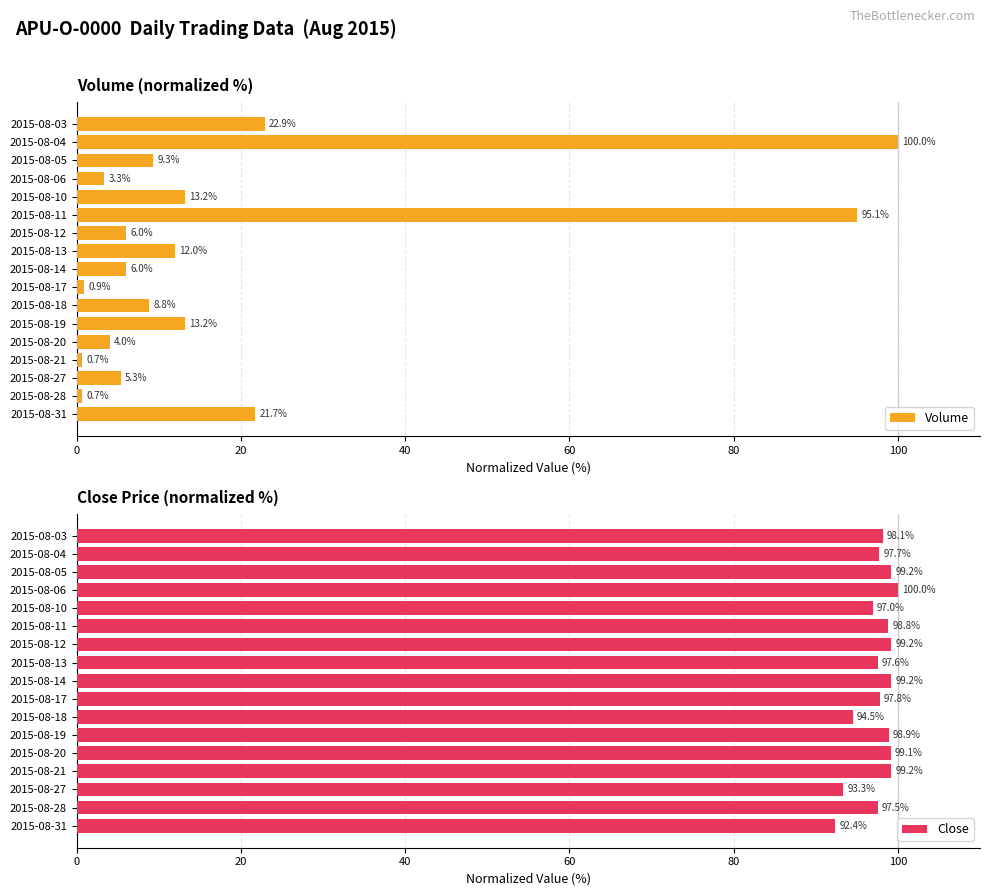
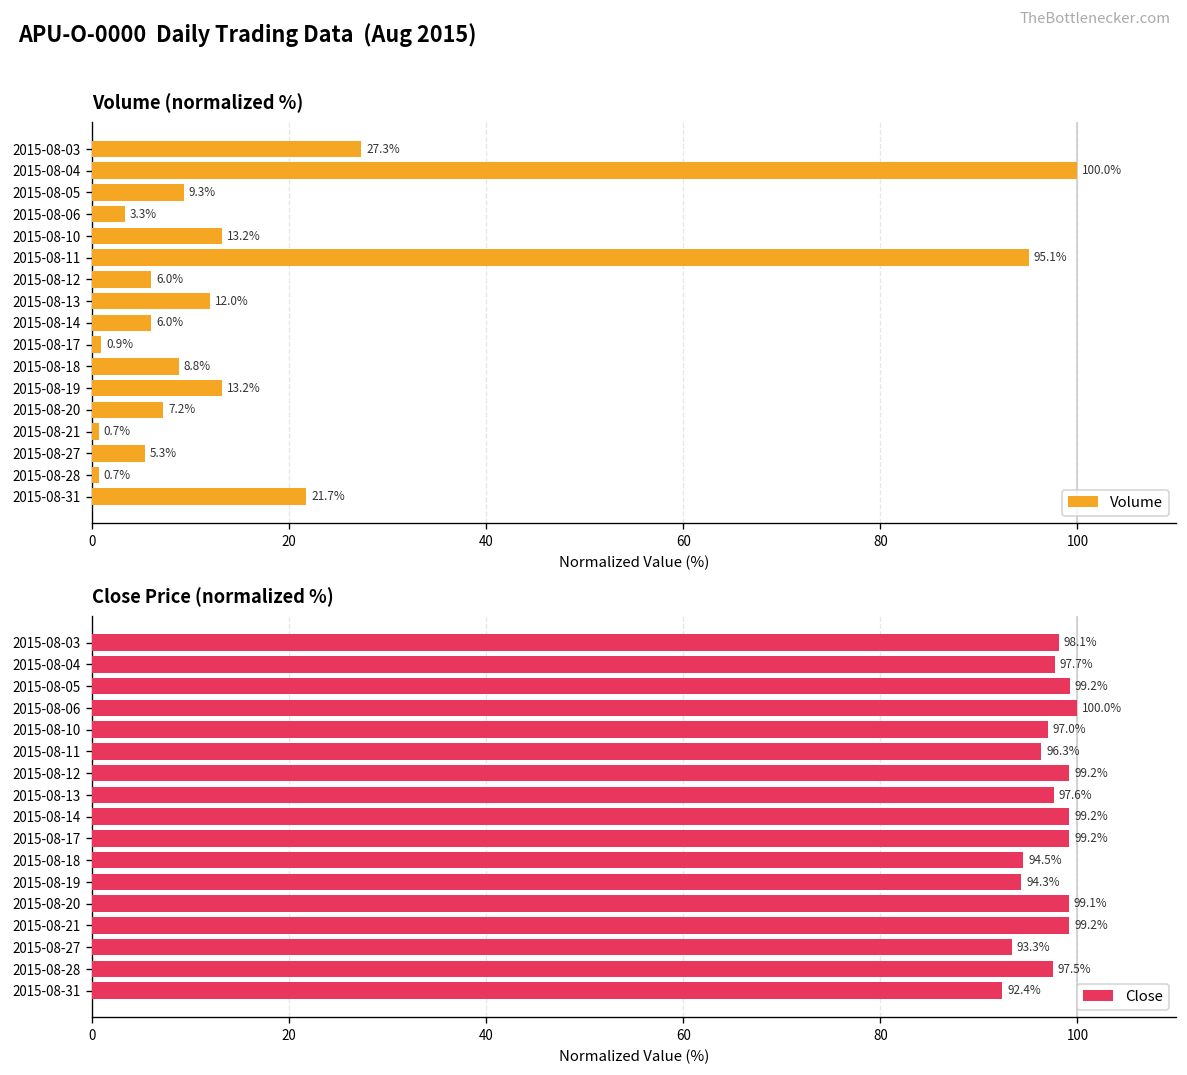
  {
    "Volume (normalized %)": {
-     "2015-08-03": "22.9%",
+     "2015-08-03": "27.3%",
      "2015-08-04": "100.0%",
      "2015-08-05": "9.3%",
      "2015-08-06": "3.3%",
      "2015-08-10": "13.2%",
      "2015-08-11": "95.1%",
      "2015-08-12": "6.0%",
      "2015-08-13": "12.0%",
      "2015-08-14": "6.0%",
      "2015-08-17": "0.9%",
      "2015-08-18": "8.8%",
      "2015-08-19": "13.2%",
-     "2015-08-20": "4.0%",
+     "2015-08-20": "7.2%",
      "2015-08-21": "0.7%",
      "2015-08-27": "5.3%",
      "2015-08-28": "0.7%",
      "2015-08-31": "21.7%"
    },
    "Close Price (normalized %)": {
      "2015-08-03": "98.1%",
      "2015-08-04": "97.7%",
      "2015-08-05": "99.2%",
      "2015-08-06": "100.0%",
      "2015-08-10": "97.0%",
-     "2015-08-11": "98.8%",
+     "2015-08-11": "96.3%",
      "2015-08-12": "99.2%",
      "2015-08-13": "97.6%",
      "2015-08-14": "99.2%",
-     "2015-08-17": "97.8%",
+     "2015-08-17": "99.2%",
      "2015-08-18": "94.5%",
-     "2015-08-19": "98.9%",
+     "2015-08-19": "94.3%",
      "2015-08-20": "99.1%",
      "2015-08-21": "99.2%",
      "2015-08-27": "93.3%",
      "2015-08-28": "97.5%",
      "2015-08-31": "92.4%"
    }
  }
